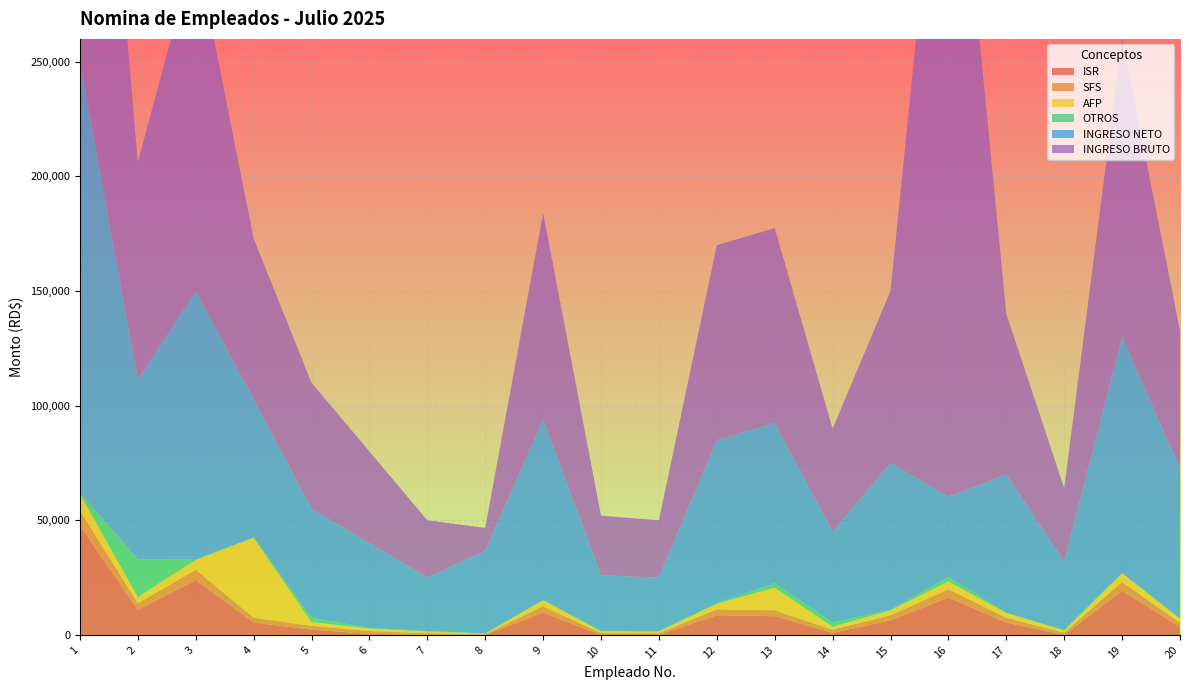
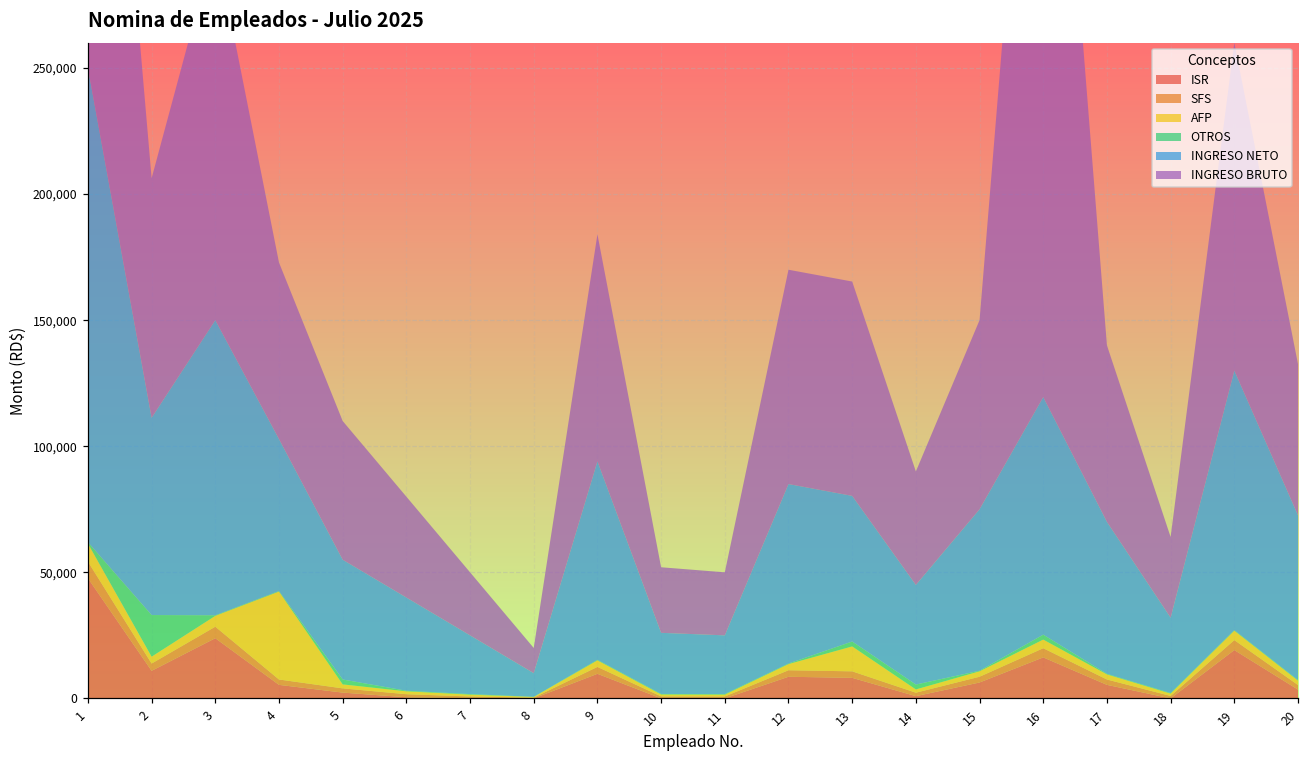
  {
    "AFP": {
      "2": "3,000",
      "5": "2,000",
      "13": "10,000",
      "14": "1,000",
      "16": "3,000"
    },
    "OTROS": {
      "2": "17,000",
      "5": "2,000",
      "13": "2,000",
      "14": "2,000",
      "16": "2,000"
    },
    "INGRESO NETO": {
      "1": "188,000",
      "2": "78,000",
      "3": "117,000",
      "4": "60,000",
      "5": "48,000",
      "6": "37,000",
      "7": "23,000",
-     "8": "36,000",
+     "8": "9,000",
      "9": "79,000",
      "10": "24,000",
      "11": "23,000",
      "12": "71,000",
-     "13": "70,000",
+     "13": "58,000",
      "14": "40,000",
      "15": "64,000",
-     "16": "35,000",
+     "16": "94,000",
      "17": "60,000",
      "18": "30,000",
      "19": "103,000",
      "20": "65,000"
    },
    "INGRESO BRUTO": {
      "2": "95,000",
      "4": "70,000",
      "5": "55,000",
      "6": "40,000",
      "7": "25,000",
      "8": "10,000",
      "9": "90,000",
      "10": "26,000",
      "11": "25,000",
      "12": "85,000",
      "13": "85,000",
      "14": "45,000",
      "15": "75,000",
      "17": "70,000",
      "18": "32,000",
      "19": "130,000",
      "20": "60,000"
    }
  }
